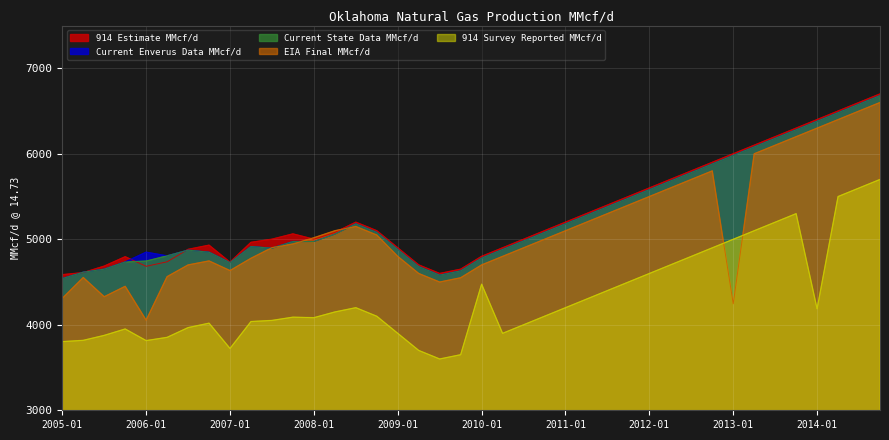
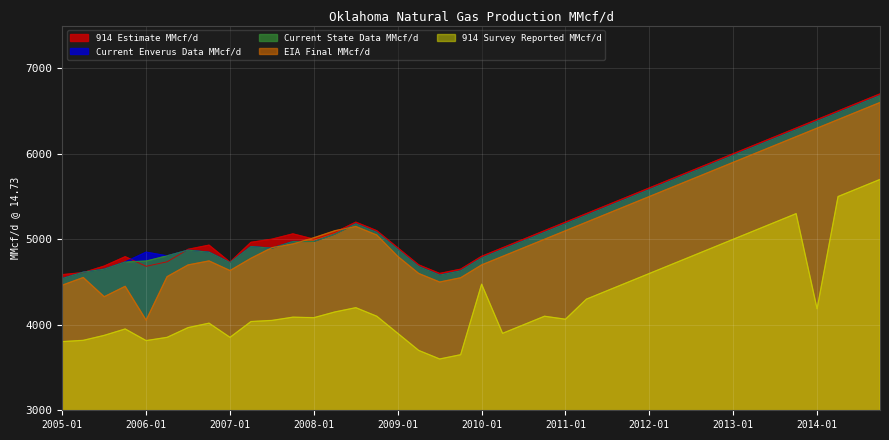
  {
    "914 Estimate MMcf/d": {
      "2005-01": 4600,
      "2006-01": 4700
    },
    "Current Enverus Data MMcf/d": {
      "2006-01": 4800
    },
    "Current State Data MMcf/d": {
      "2006-01": 4700
    },
    "EIA Final MMcf/d": {
-     "2005-01": 4300,
+     "2005-01": 4500,
      "2006-01": 4100,
      "2007-01": 4600,
      "2009-01": 4800,
      "2010-01": 4700,
      "2011-01": 5100,
      "2012-01": 5500,
-     "2013-01": 4200,
+     "2013-01": 5900,
      "2014-01": 6300
    },
    "914 Survey Reported MMcf/d": {
      "2005-01": 3800,
      "2006-01": 3800,
-     "2007-01": 3700,
+     "2007-01": 3900,
      "2008-01": 4100,
      "2009-01": 3900,
      "2010-01": 4500,
-     "2011-01": 4200,
+     "2011-01": 4100,
      "2012-01": 4600,
      "2013-01": 5000,
      "2014-01": 4200
    }
  }
